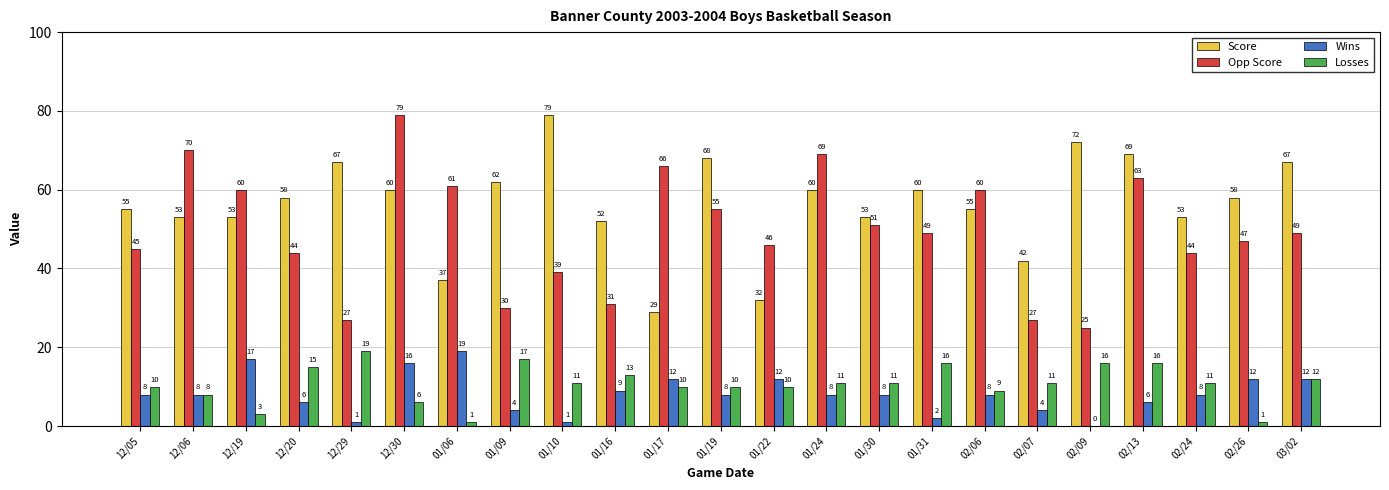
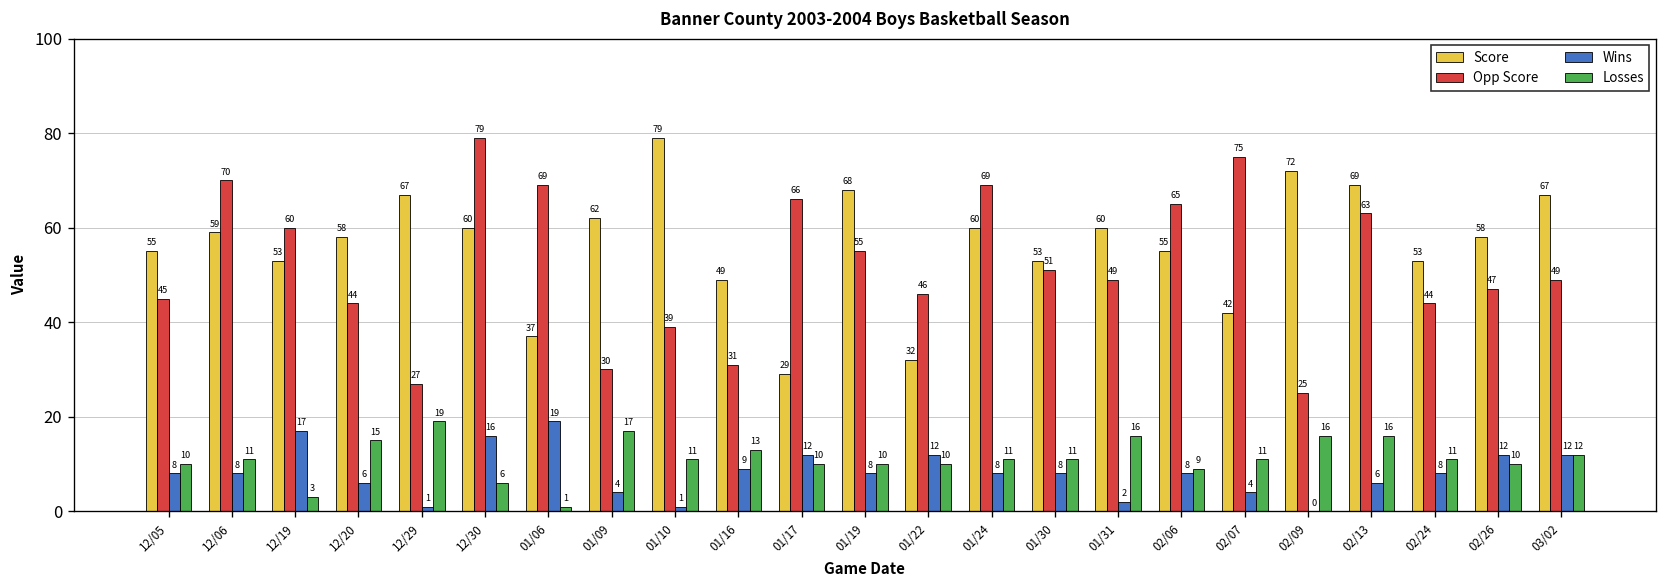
  {
    "Score": {
      "12/05": 55,
-     "12/06": 53,
+     "12/06": 59,
      "12/19": 53,
      "12/20": 58,
      "12/29": 67,
      "12/30": 60,
      "01/06": 37,
      "01/09": 62,
      "01/10": 79,
-     "01/16": 52,
+     "01/16": 49,
      "01/17": 29,
      "01/19": 68,
      "01/22": 32,
      "01/24": 60,
      "01/30": 53,
      "01/31": 60,
      "02/06": 55,
      "02/07": 42,
      "02/09": 72,
      "02/13": 69,
      "02/24": 53,
      "02/26": 58,
      "03/02": 67
    },
    "Opp Score": {
      "12/05": 45,
      "12/06": 70,
      "12/19": 60,
      "12/20": 44,
      "12/29": 27,
      "12/30": 79,
-     "01/06": 61,
+     "01/06": 69,
      "01/09": 30,
      "01/10": 39,
      "01/16": 31,
      "01/17": 66,
      "01/19": 55,
      "01/22": 46,
      "01/24": 69,
      "01/30": 51,
      "01/31": 49,
-     "02/06": 60,
-     "02/07": 27,
+     "02/06": 65,
+     "02/07": 75,
      "02/09": 25,
      "02/13": 63,
      "02/24": 44,
      "02/26": 47,
      "03/02": 49
    },
    "Wins": {
      "12/05": 8,
      "12/06": 8,
      "12/19": 17,
      "12/20": 6,
      "12/29": 1,
      "12/30": 16,
      "01/06": 19,
      "01/09": 4,
      "01/10": 1,
      "01/16": 9,
      "01/17": 12,
      "01/19": 8,
      "01/22": 12,
      "01/24": 8,
      "01/30": 8,
      "01/31": 2,
      "02/06": 8,
      "02/07": 4,
      "02/09": 0,
      "02/13": 6,
      "02/24": 8,
      "02/26": 12,
      "03/02": 12
    },
    "Losses": {
      "12/05": 10,
-     "12/06": 8,
+     "12/06": 11,
      "12/19": 3,
      "12/20": 15,
      "12/29": 19,
      "12/30": 6,
      "01/06": 1,
      "01/09": 17,
      "01/10": 11,
      "01/16": 13,
      "01/17": 10,
      "01/19": 10,
      "01/22": 10,
      "01/24": 11,
      "01/30": 11,
      "01/31": 16,
      "02/06": 9,
      "02/07": 11,
      "02/09": 16,
      "02/13": 16,
      "02/24": 11,
-     "02/26": 1,
+     "02/26": 10,
      "03/02": 12
    }
  }
